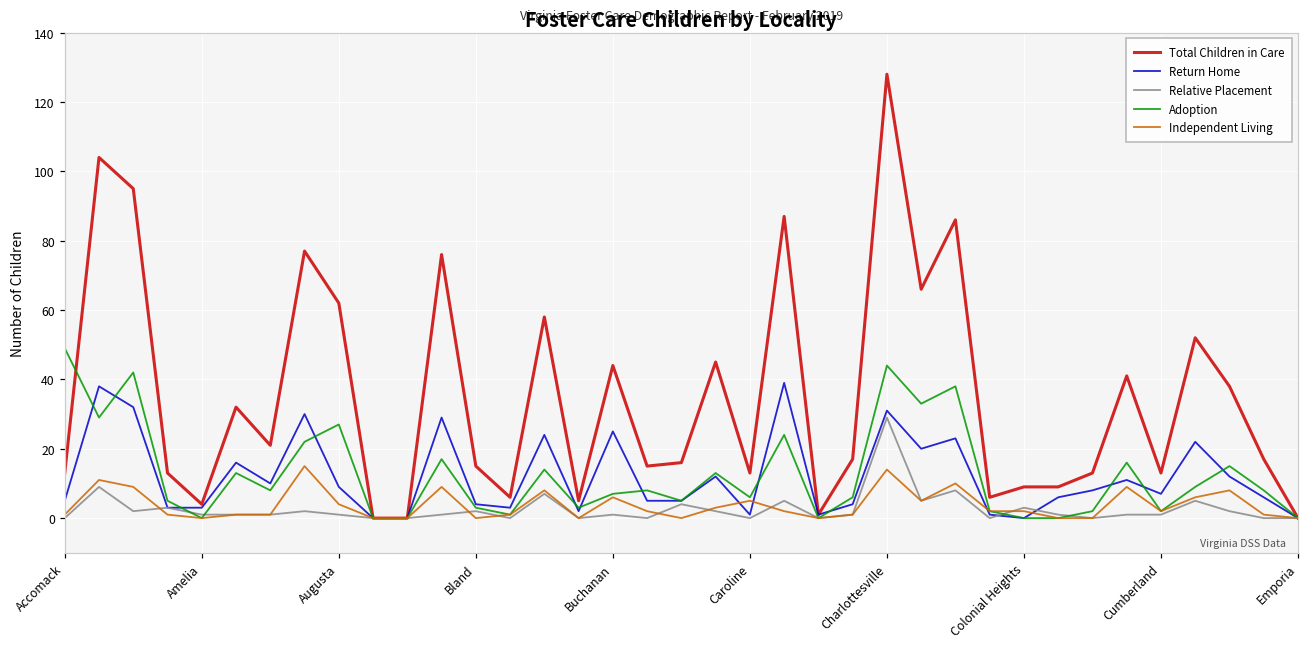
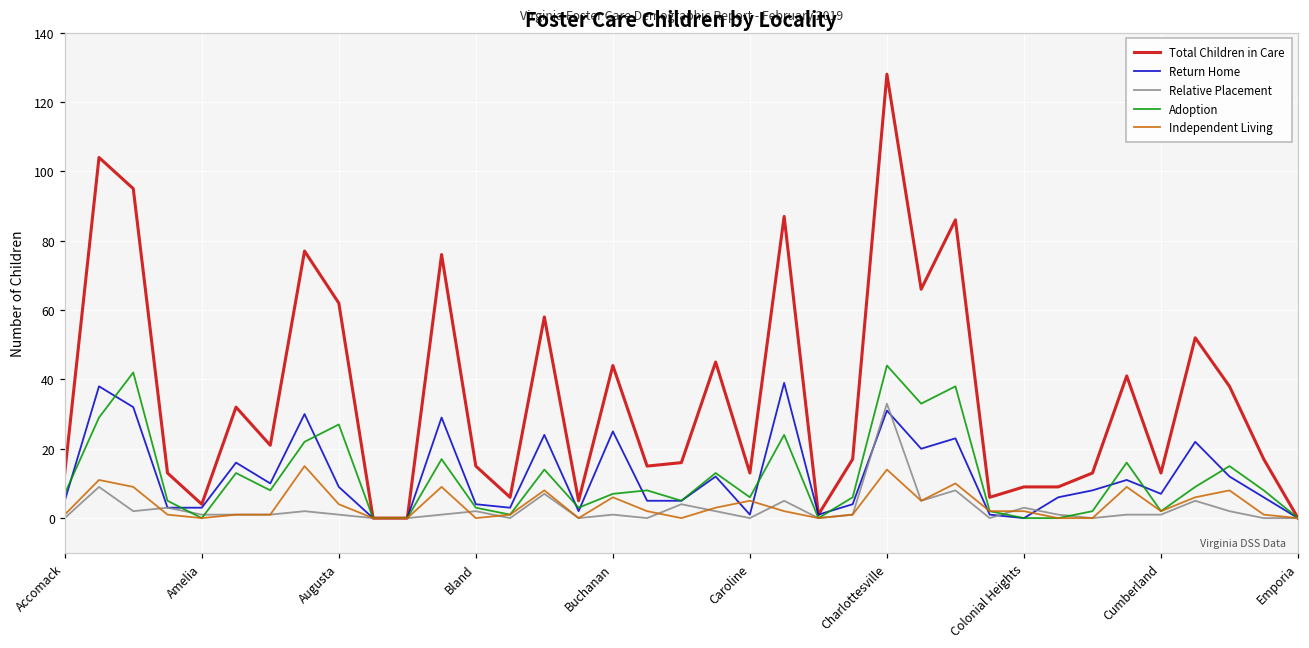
  {
    "Total Children in Care": {
      "Accomack": 13,
      "Amelia": 4,
      "Augusta": 62,
      "Bland": 15,
      "Buchanan": 44,
      "Caroline": 13,
      "Charlottesville": 128,
      "Colonial Heights": 9,
      "Cumberland": 13
    },
    "Return Home": {
      "Accomack": 5,
      "Amelia": 3,
      "Augusta": 9,
      "Bland": 4,
      "Buchanan": 25,
      "Caroline": 1,
      "Charlottesville": 31,
      "Cumberland": 7
    },
    "Relative Placement": {
      "Accomack": 0,
      "Amelia": 1,
      "Augusta": 1,
      "Bland": 2,
      "Buchanan": 1,
      "Caroline": 0,
-     "Charlottesville": 29,
+     "Charlottesville": 33,
      "Colonial Heights": 3,
      "Cumberland": 1
    },
    "Adoption": {
-     "Accomack": 49,
+     "Accomack": 7,
      "Augusta": 27,
      "Bland": 3,
      "Buchanan": 7,
      "Caroline": 6,
      "Charlottesville": 44
    },
    "Independent Living": {
      "Accomack": 1,
      "Augusta": 4,
      "Bland": 0,
      "Buchanan": 6,
      "Caroline": 5,
      "Charlottesville": 14,
      "Colonial Heights": 2
    }
  }
